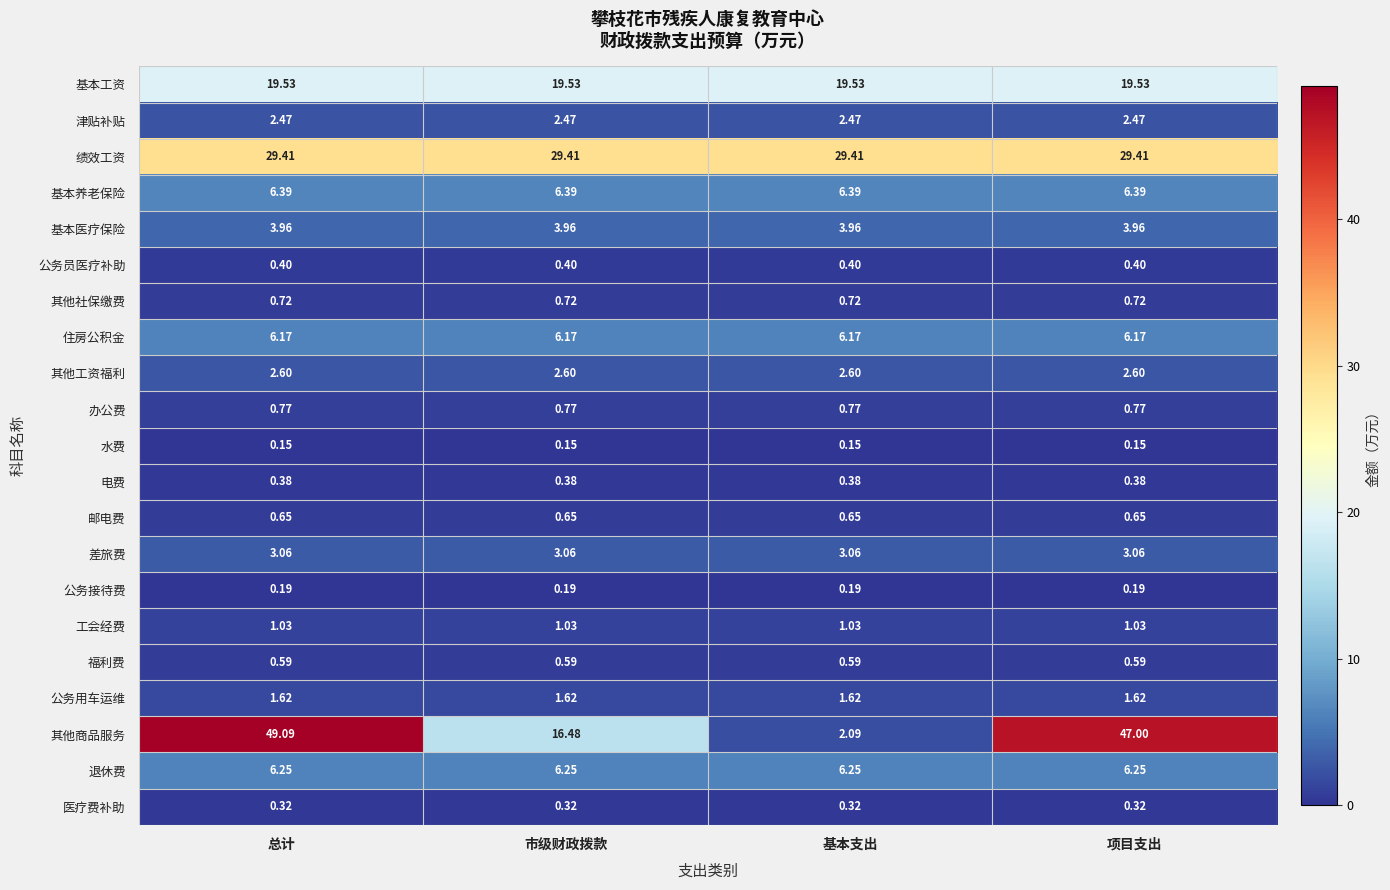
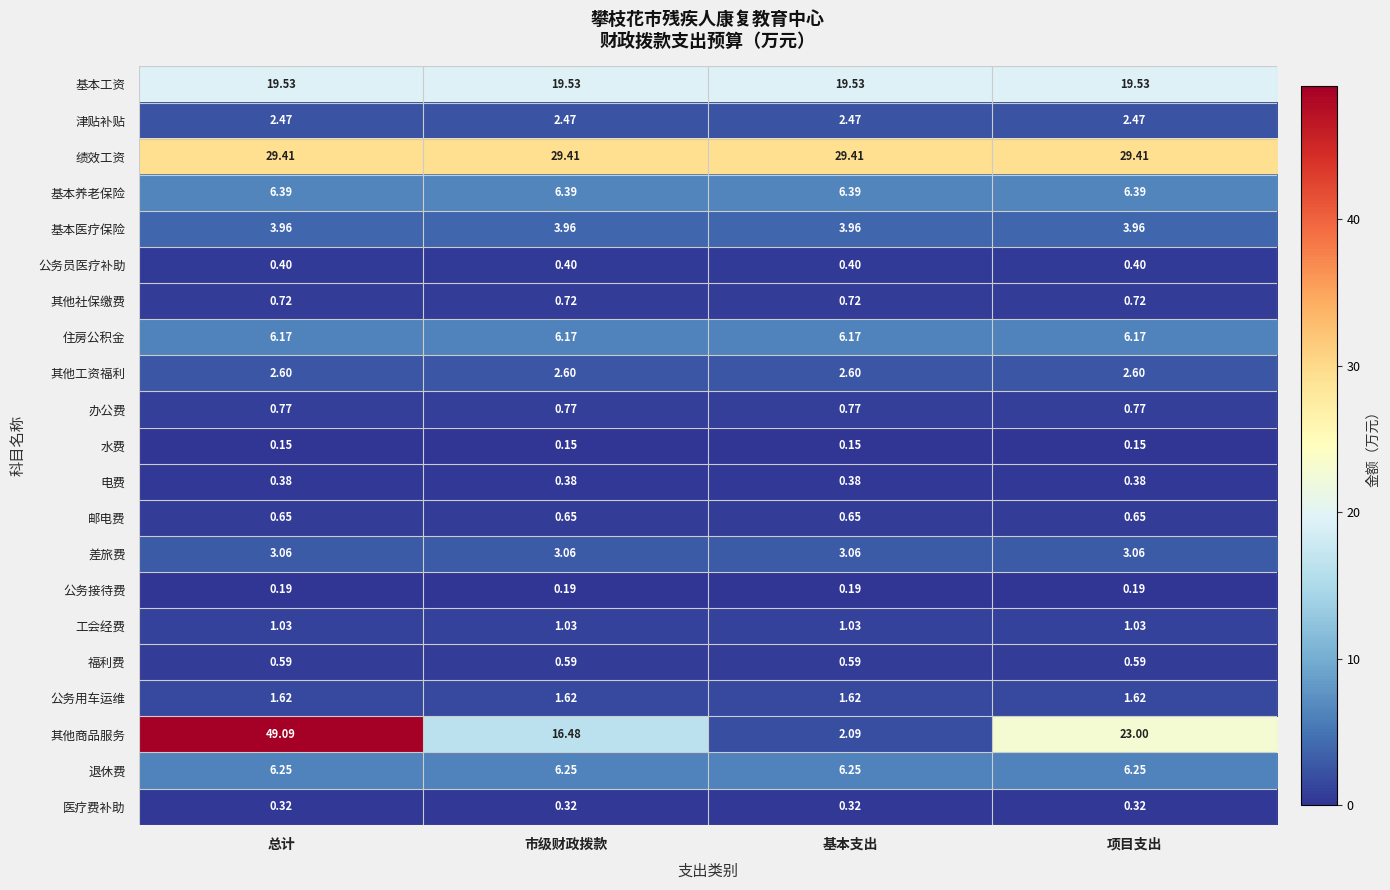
  {
    "基本工资": {
      "总计": 19.53,
      "市级财政拨款": 19.53,
      "基本支出": 19.53,
      "项目支出": 19.53
    },
    "津贴补贴": {
      "总计": 2.47,
      "市级财政拨款": 2.47,
      "基本支出": 2.47,
      "项目支出": 2.47
    },
    "绩效工资": {
      "总计": 29.41,
      "市级财政拨款": 29.41,
      "基本支出": 29.41,
      "项目支出": 29.41
    },
    "基本养老保险": {
      "总计": 6.39,
      "市级财政拨款": 6.39,
      "基本支出": 6.39,
      "项目支出": 6.39
    },
    "基本医疗保险": {
      "总计": 3.96,
      "市级财政拨款": 3.96,
      "基本支出": 3.96,
      "项目支出": 3.96
    },
    "公务员医疗补助": {
      "总计": 0.40,
      "市级财政拨款": 0.40,
      "基本支出": 0.40,
      "项目支出": 0.40
    },
    "其他社保缴费": {
      "总计": 0.72,
      "市级财政拨款": 0.72,
      "基本支出": 0.72,
      "项目支出": 0.72
    },
    "住房公积金": {
      "总计": 6.17,
      "市级财政拨款": 6.17,
      "基本支出": 6.17,
      "项目支出": 6.17
    },
    "其他工资福利": {
      "总计": 2.60,
      "市级财政拨款": 2.60,
      "基本支出": 2.60,
      "项目支出": 2.60
    },
    "办公费": {
      "总计": 0.77,
      "市级财政拨款": 0.77,
      "基本支出": 0.77,
      "项目支出": 0.77
    },
    "水费": {
      "总计": 0.15,
      "市级财政拨款": 0.15,
      "基本支出": 0.15,
      "项目支出": 0.15
    },
    "电费": {
      "总计": 0.38,
      "市级财政拨款": 0.38,
      "基本支出": 0.38,
      "项目支出": 0.38
    },
    "邮电费": {
      "总计": 0.65,
      "市级财政拨款": 0.65,
      "基本支出": 0.65,
      "项目支出": 0.65
    },
    "差旅费": {
      "总计": 3.06,
      "市级财政拨款": 3.06,
      "基本支出": 3.06,
      "项目支出": 3.06
    },
    "公务接待费": {
      "总计": 0.19,
      "市级财政拨款": 0.19,
      "基本支出": 0.19,
      "项目支出": 0.19
    },
    "工会经费": {
      "总计": 1.03,
      "市级财政拨款": 1.03,
      "基本支出": 1.03,
      "项目支出": 1.03
    },
    "福利费": {
      "总计": 0.59,
      "市级财政拨款": 0.59,
      "基本支出": 0.59,
      "项目支出": 0.59
    },
    "公务用车运维": {
      "总计": 1.62,
      "市级财政拨款": 1.62,
      "基本支出": 1.62,
      "项目支出": 1.62
    },
    "其他商品服务": {
      "总计": 49.09,
      "市级财政拨款": 16.48,
      "基本支出": 2.09,
-     "项目支出": 47.00
+     "项目支出": 23.00
    },
    "退休费": {
      "总计": 6.25,
      "市级财政拨款": 6.25,
      "基本支出": 6.25,
      "项目支出": 6.25
    },
    "医疗费补助": {
      "总计": 0.32,
      "市级财政拨款": 0.32,
      "基本支出": 0.32,
      "项目支出": 0.32
    }
  }
